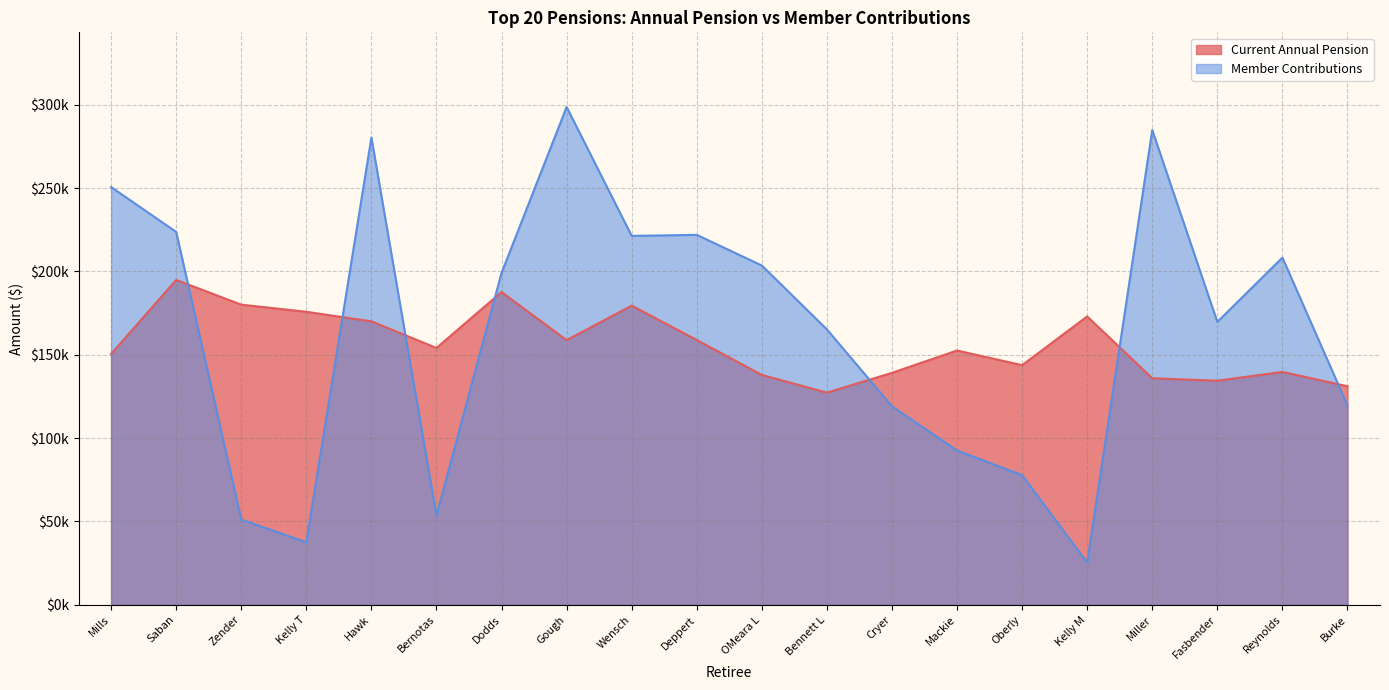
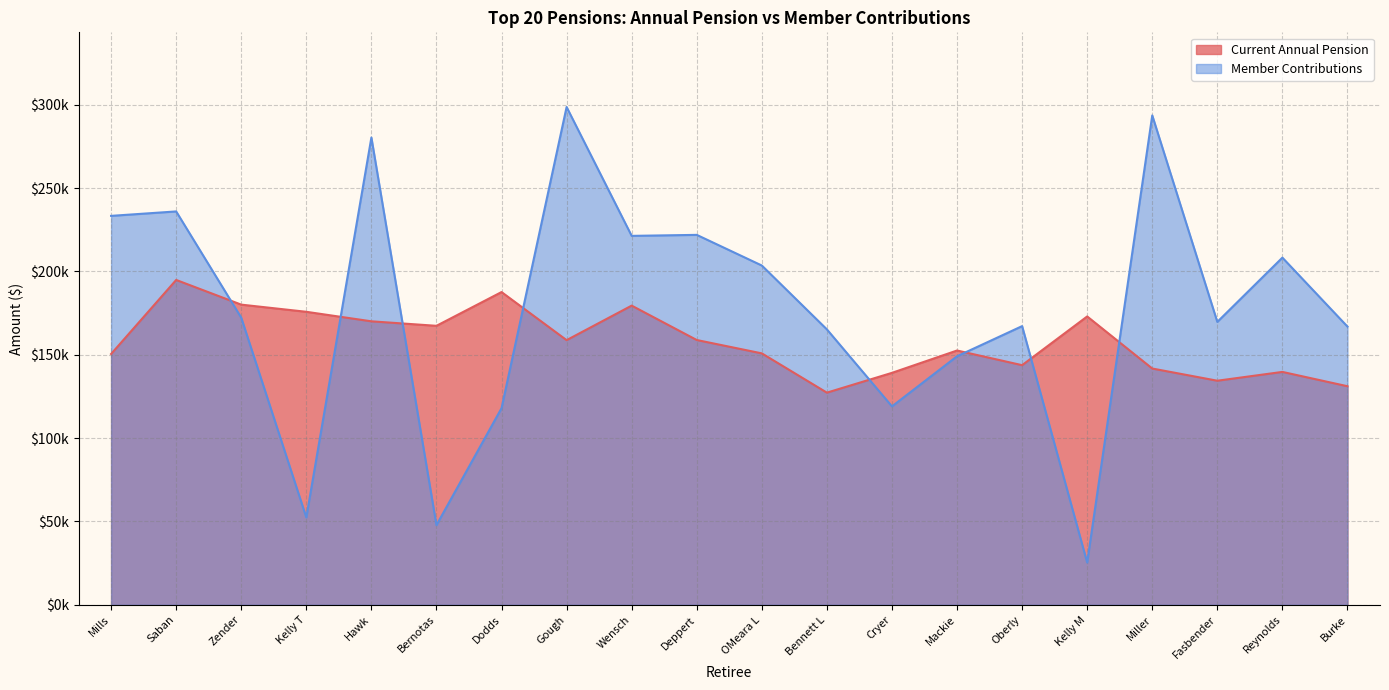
  {
    "Current Annual Pension": {
      "Mills": "$150000",
      "Saban": "$195000",
      "Zender": "$180000",
      "Kelly T": "$176000",
      "Hawk": "$170000",
-     "Bernotas": "$154000",
+     "Bernotas": "$167000",
      "Dodds": "$188000",
      "Gough": "$159000",
      "Wensch": "$180000",
      "Deppert": "$159000",
-     "OMeara L": "$138000",
+     "OMeara L": "$151000",
      "Bennett L": "$127000",
      "Cryer": "$139000",
      "Mackie": "$153000",
      "Oberly": "$144000",
      "Kelly M": "$173000",
-     "Miller": "$136000",
+     "Miller": "$142000",
      "Fasbender": "$134000",
      "Reynolds": "$140000",
      "Burke": "$131000"
    },
    "Member Contributions": {
-     "Mills": "$251000",
-     "Saban": "$224000",
-     "Zender": "$51000",
-     "Kelly T": "$38000",
+     "Mills": "$233000",
+     "Saban": "$236000",
+     "Zender": "$172000",
+     "Kelly T": "$52000",
      "Hawk": "$280000",
-     "Bernotas": "$54000",
-     "Dodds": "$199000",
+     "Bernotas": "$48000",
+     "Dodds": "$118000",
      "Gough": "$299000",
      "Wensch": "$221000",
      "Deppert": "$222000",
      "OMeara L": "$204000",
      "Bennett L": "$165000",
      "Cryer": "$119000",
-     "Mackie": "$93000",
-     "Oberly": "$78000",
+     "Mackie": "$149000",
+     "Oberly": "$167000",
      "Kelly M": "$25000",
-     "Miller": "$285000",
+     "Miller": "$294000",
      "Fasbender": "$170000",
      "Reynolds": "$208000",
-     "Burke": "$120000"
+     "Burke": "$167000"
    }
  }
